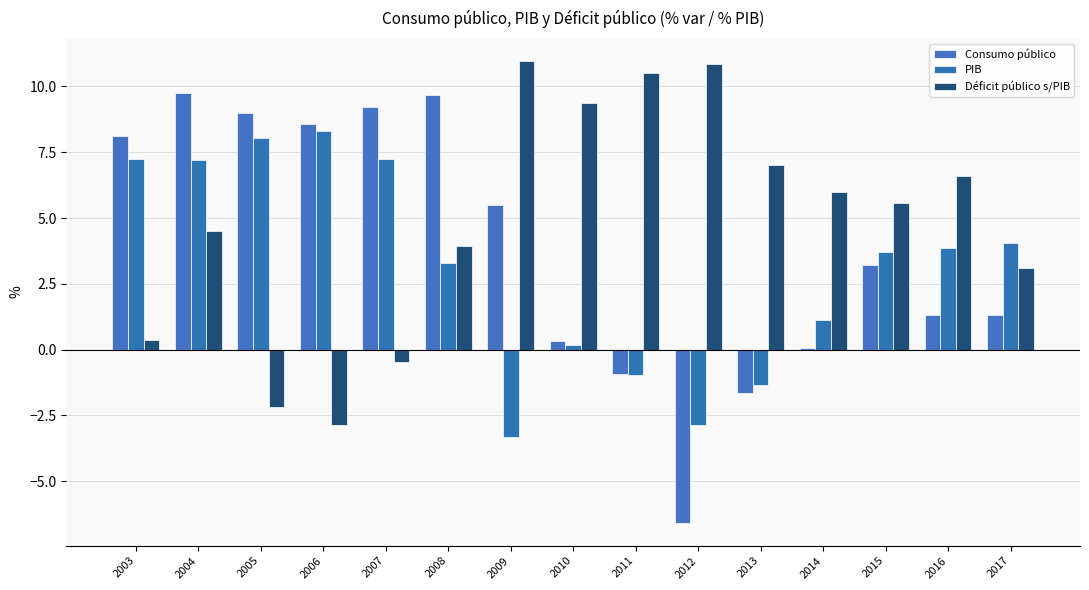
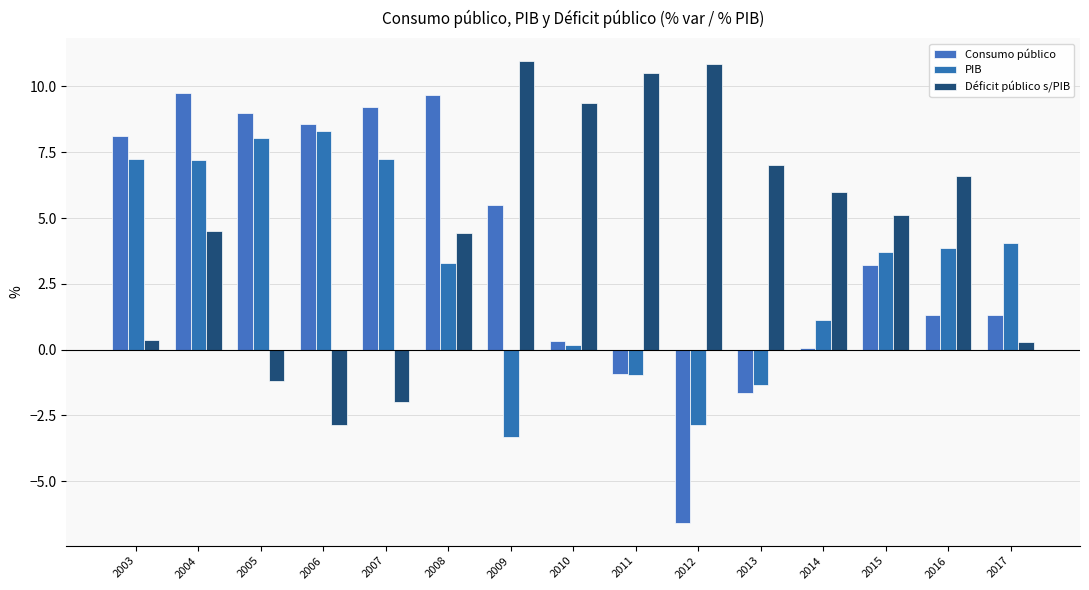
  {
    "Déficit público s/PIB": {
      "2003": 0.4,
      "2004": 4.5,
-     "2005": -2.2,
+     "2005": -1.2,
      "2006": -2.9,
-     "2007": -0.5,
-     "2008": 3.9,
+     "2007": -2.0,
+     "2008": 4.4,
      "2009": 11.0,
      "2010": 9.4,
      "2011": 10.5,
      "2012": 10.8,
      "2013": 7.0,
      "2014": 6.0,
-     "2015": 5.6,
+     "2015": 5.1,
      "2016": 6.6,
-     "2017": 3.1
+     "2017": 0.3
    }
  }
